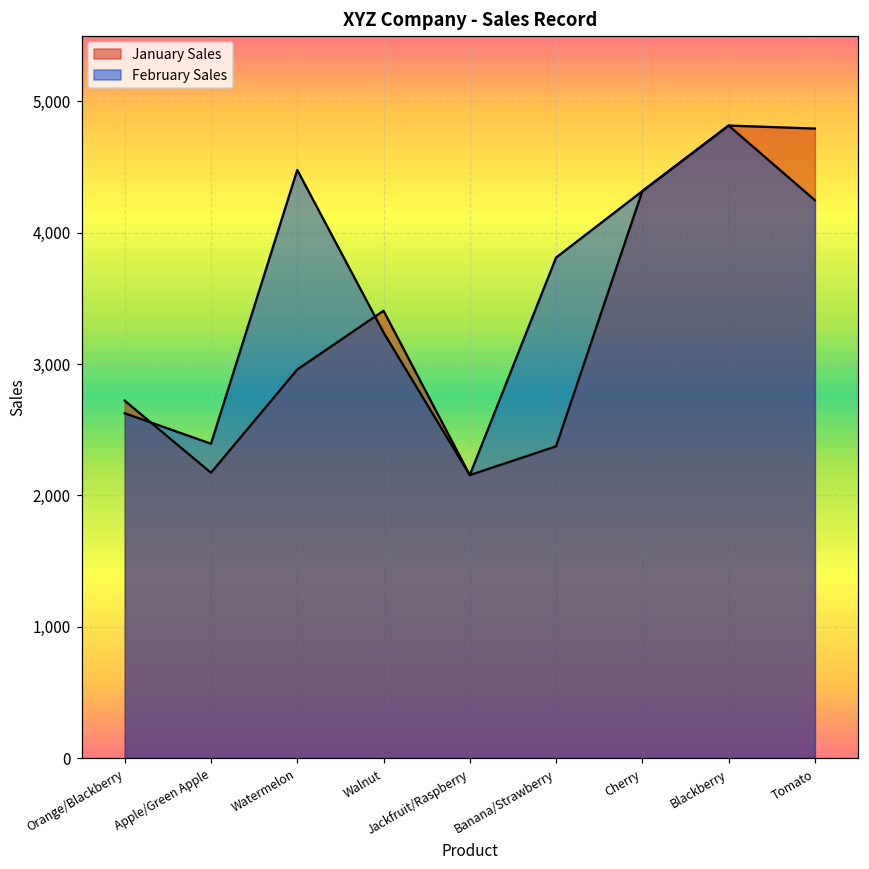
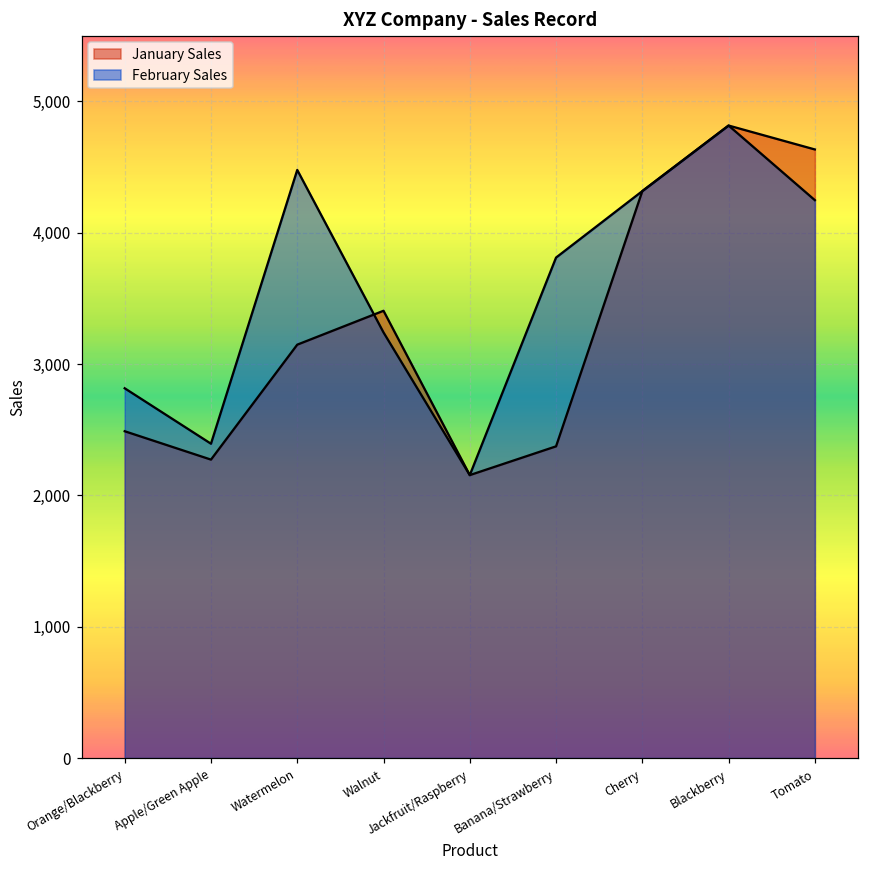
  {
    "January Sales": {
-     "Orange/Blackberry": "2,720",
-     "Apple/Green Apple": "2,170",
-     "Watermelon": "2,960",
+     "Orange/Blackberry": "2,490",
+     "Apple/Green Apple": "2,270",
+     "Watermelon": "3,150",
      "Walnut": "3,410",
      "Banana/Strawberry": "2,370",
-     "Tomato": "4,790"
+     "Tomato": "4,630"
    },
    "February Sales": {
-     "Orange/Blackberry": "2,630",
+     "Orange/Blackberry": "2,820",
      "Apple/Green Apple": "2,390",
      "Watermelon": "4,480",
      "Walnut": "3,240",
      "Banana/Strawberry": "3,810",
      "Tomato": "4,250"
    }
  }
